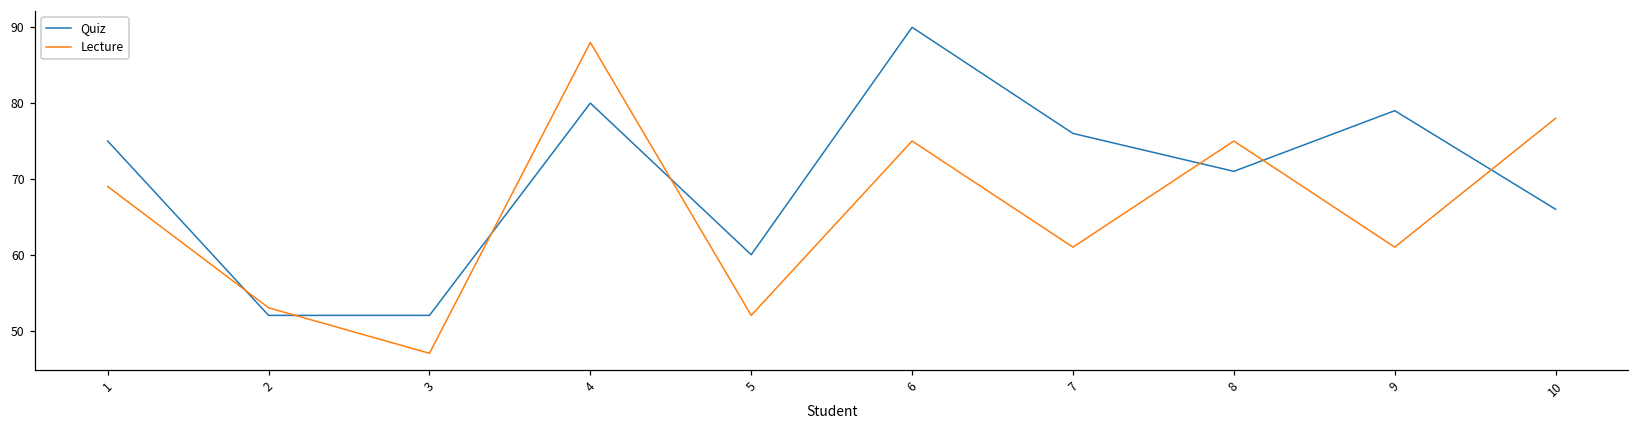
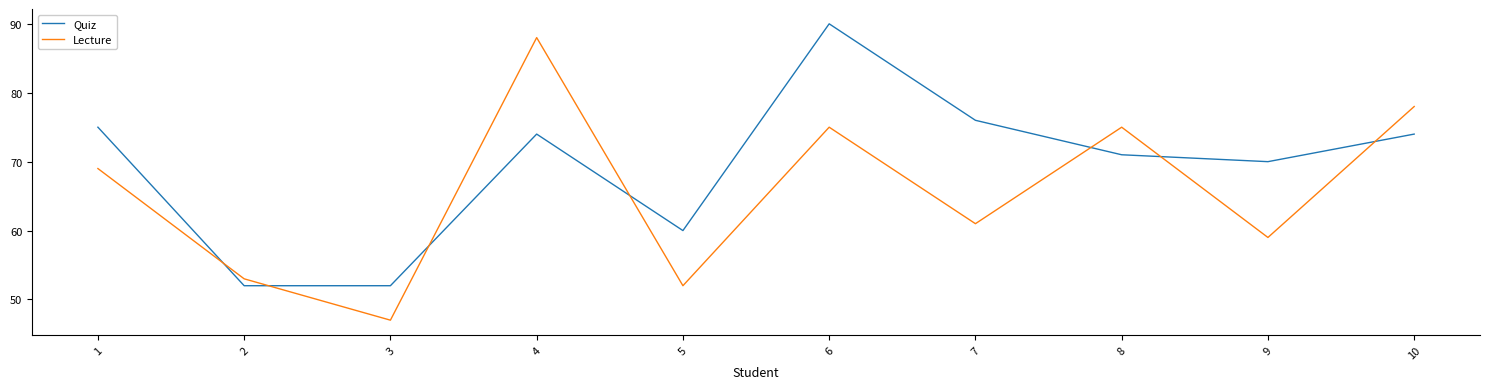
  {
    "Quiz": {
      "1": 75,
      "2": 52,
      "3": 52,
-     "4": 80,
+     "4": 74,
      "5": 60,
      "6": 90,
      "7": 76,
      "8": 71,
-     "9": 79,
-     "10": 66
+     "9": 70,
+     "10": 74
    },
    "Lecture": {
      "1": 69,
      "2": 53,
      "3": 47,
      "4": 88,
      "5": 52,
      "6": 75,
      "7": 61,
      "8": 75,
-     "9": 61,
+     "9": 59,
      "10": 78
    }
  }
